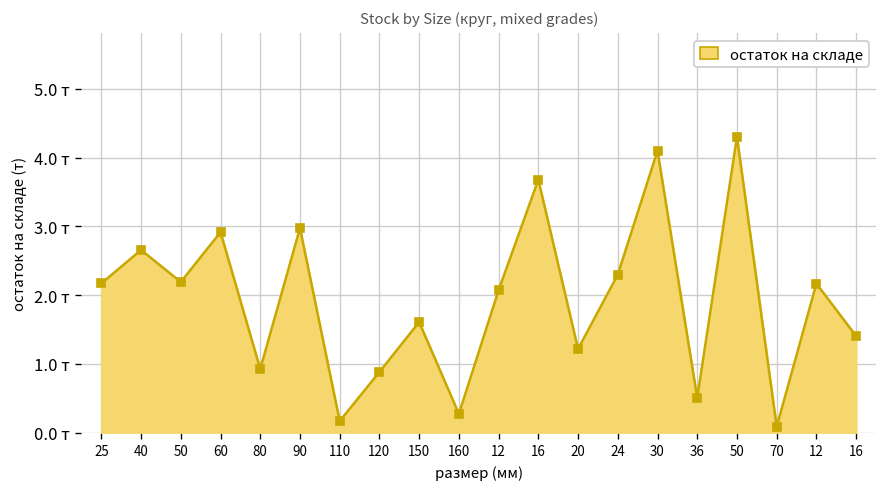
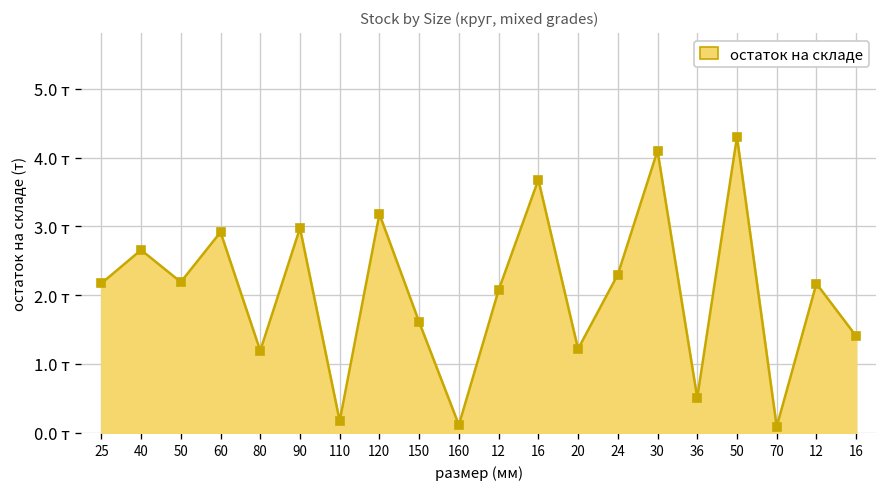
  {
    "25": "2.2 т",
    "40": "2.7 т",
    "60": "2.9 т",
-   "80": "0.9 т",
+   "80": "1.2 т",
    "90": "3.0 т",
    "110": "0.2 т",
-   "120": "0.9 т",
+   "120": "3.2 т",
    "150": "1.6 т",
-   "160": "0.3 т",
+   "160": "0.1 т",
    "20": "1.2 т",
    "24": "2.3 т",
    "30": "4.1 т",
    "36": "0.5 т",
    "70": "0.1 т"
  }
